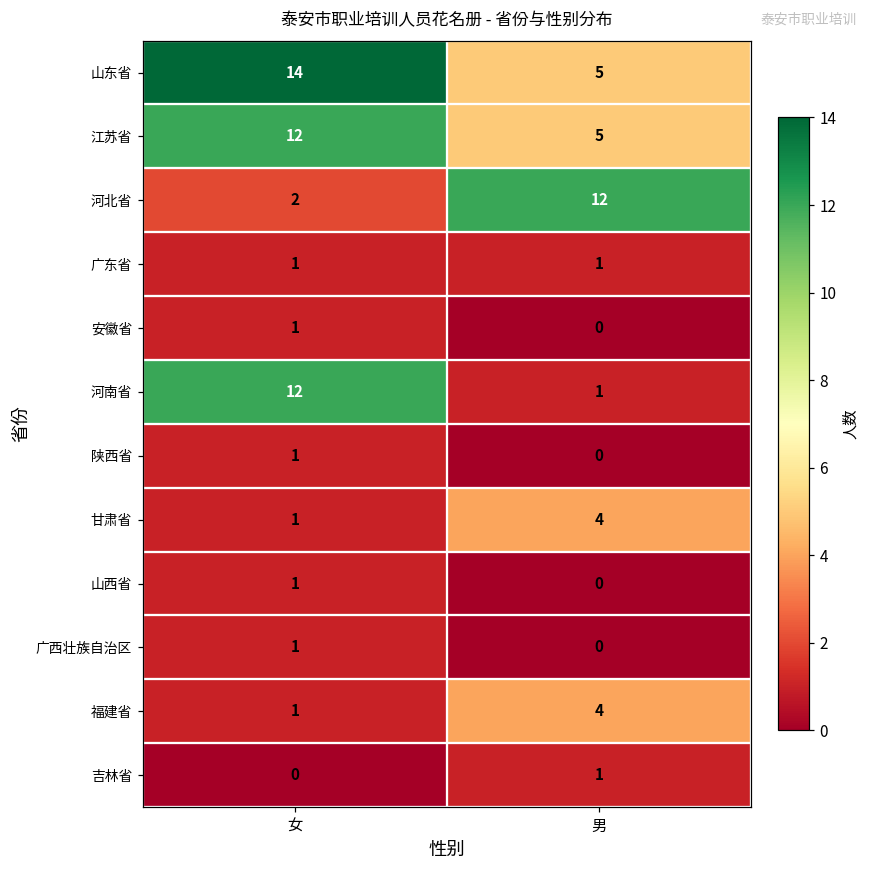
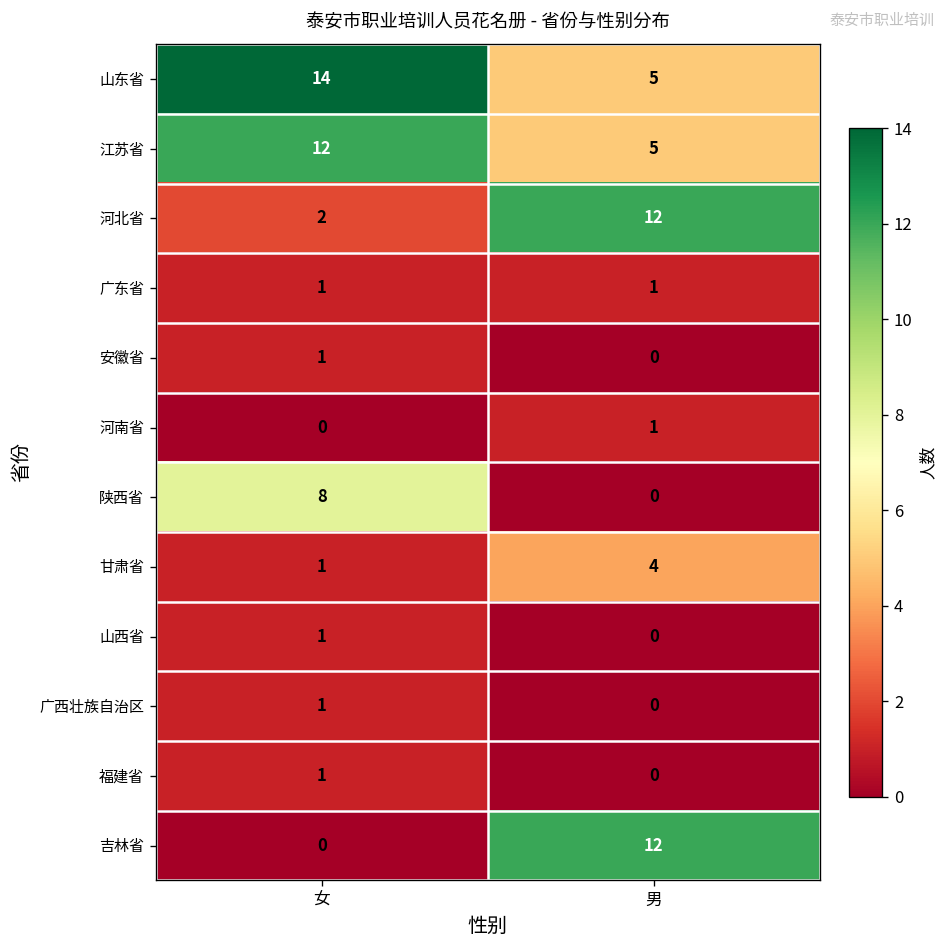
  {
    "山东省": {
      "女": 14,
      "男": 5
    },
    "江苏省": {
      "女": 12,
      "男": 5
    },
    "河北省": {
      "女": 2,
      "男": 12
    },
    "广东省": {
      "女": 1,
      "男": 1
    },
    "安徽省": {
      "女": 1,
      "男": 0
    },
    "河南省": {
-     "女": 12,
+     "女": 0,
      "男": 1
    },
    "陕西省": {
-     "女": 1,
+     "女": 8,
      "男": 0
    },
    "甘肃省": {
      "女": 1,
      "男": 4
    },
    "山西省": {
      "女": 1,
      "男": 0
    },
    "广西壮族自治区": {
      "女": 1,
      "男": 0
    },
    "福建省": {
      "女": 1,
-     "男": 4
+     "男": 0
    },
    "吉林省": {
      "女": 0,
-     "男": 1
+     "男": 12
    }
  }
